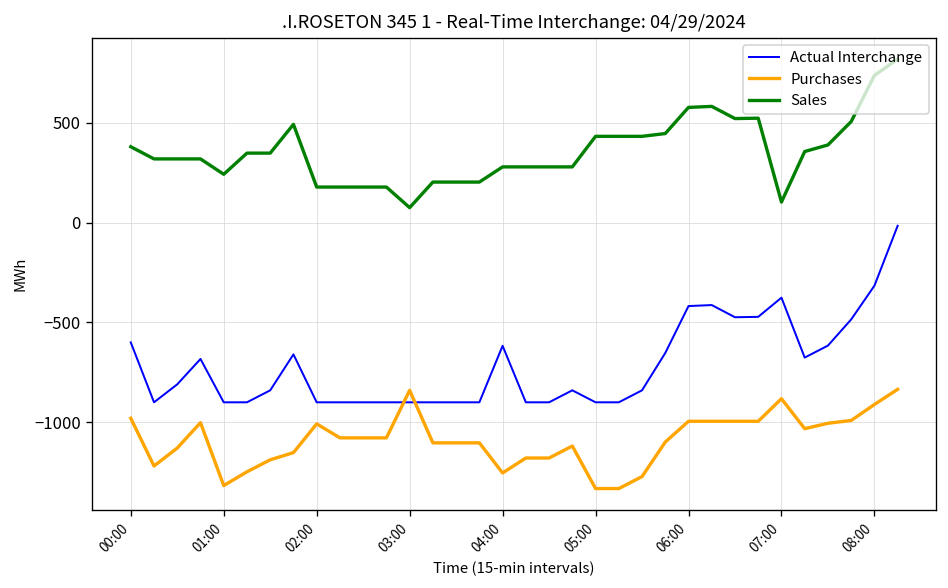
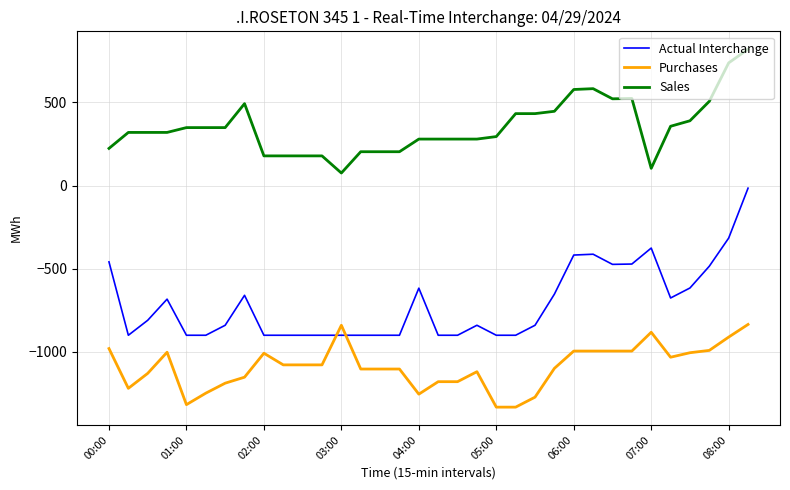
  {
    "Actual Interchange": {
-     "00:00": -600,
+     "00:00": -460,
      "01:00": -900,
      "02:00": -900,
      "03:00": -900,
      "04:00": -620,
      "05:00": -900,
      "06:00": -420,
      "07:00": -380,
      "08:00": -320
    },
    "Purchases": {
      "00:00": -980,
      "01:00": -1320,
      "02:00": -1010,
      "03:00": -840,
      "04:00": -1250,
      "05:00": -1330,
      "06:00": -1000,
      "07:00": -880,
      "08:00": -910
    },
    "Sales": {
-     "00:00": 380,
-     "01:00": 240,
+     "00:00": 220,
+     "01:00": 350,
      "02:00": 180,
      "03:00": 80,
      "04:00": 280,
-     "05:00": 430,
+     "05:00": 290,
      "06:00": 580,
      "07:00": 100
    }
  }
